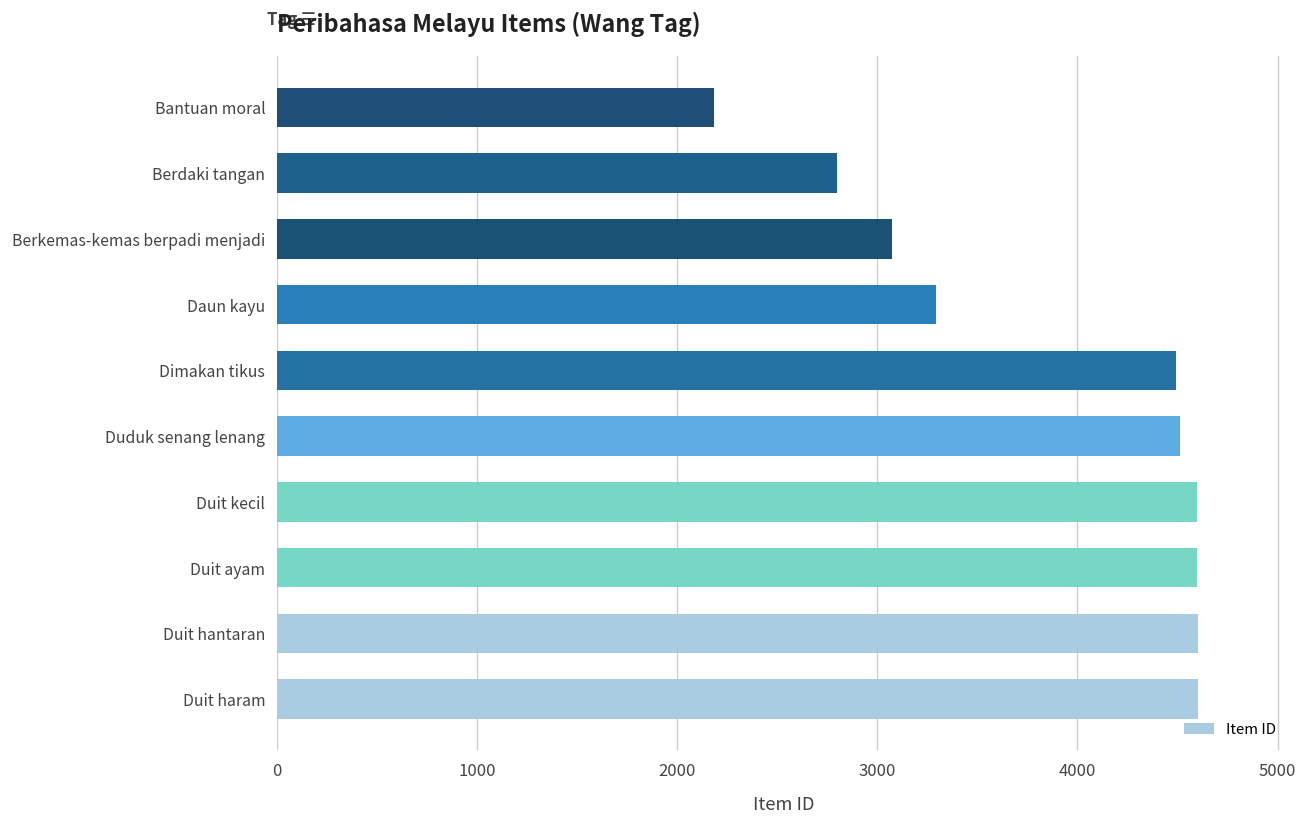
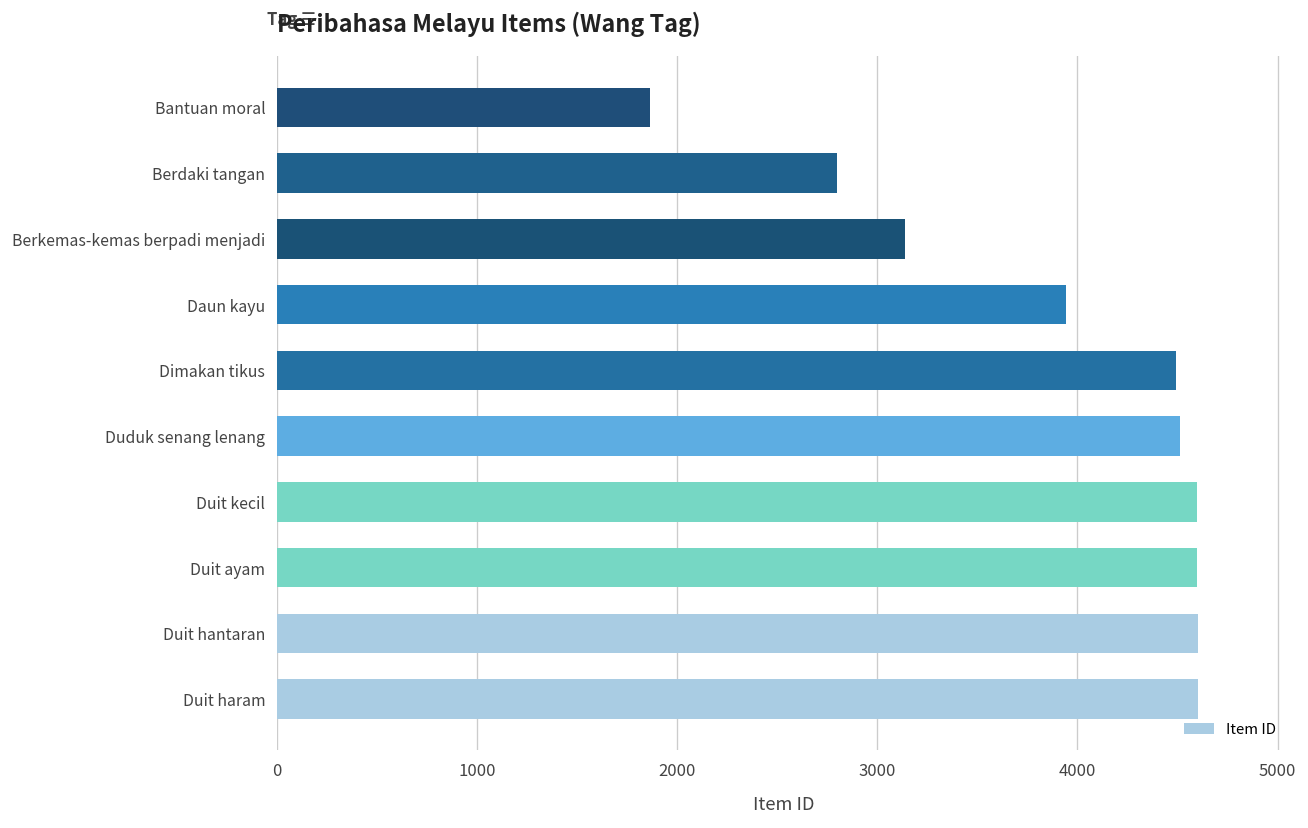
  {
-   "Bantuan moral": 2180,
+   "Bantuan moral": 1860,
    "Berdaki tangan": 2800,
-   "Berkemas-kemas berpadi menjadi": 3080,
-   "Daun kayu": 3300,
+   "Berkemas-kemas berpadi menjadi": 3140,
+   "Daun kayu": 3950,
    "Dimakan tikus": 4490,
    "Duduk senang lenang": 4520,
    "Duit kecil": 4600,
    "Duit ayam": 4600,
    "Duit hantaran": 4600,
    "Duit haram": 4600
  }
